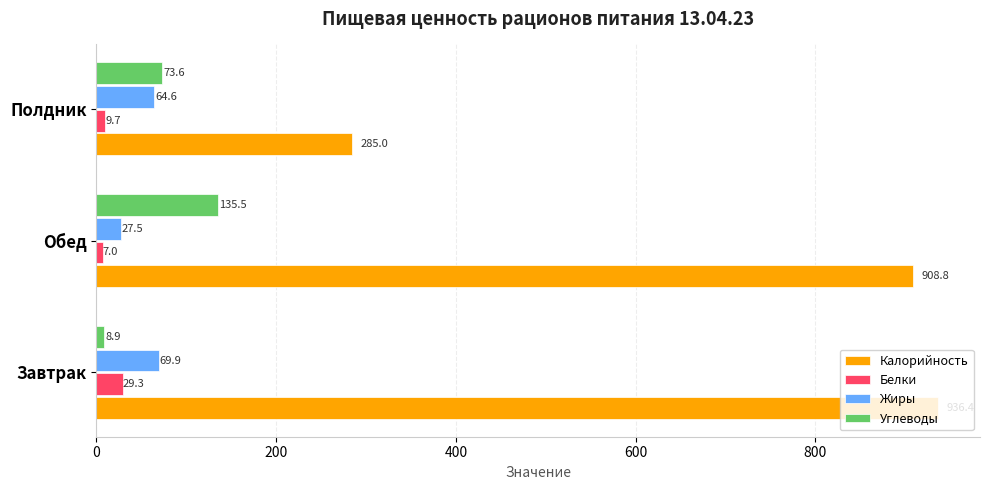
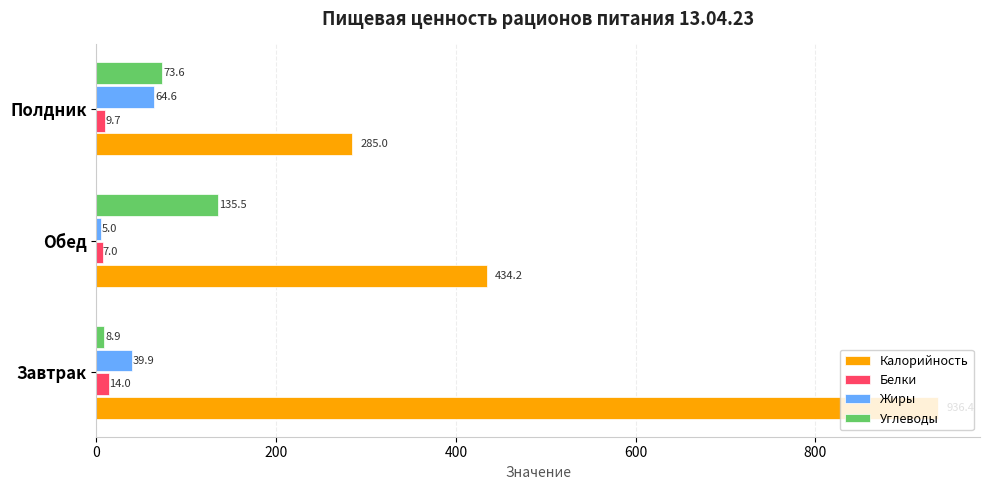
  {
    "Калорийность": {
      "Полдник": 285.0,
-     "Обед": 908.8
+     "Обед": 434.2
    },
    "Белки": {
      "Полдник": 9.7,
      "Обед": 7.0,
-     "Завтрак": 29.3
+     "Завтрак": 14.0
    },
    "Жиры": {
      "Полдник": 64.6,
-     "Обед": 27.5,
-     "Завтрак": 69.9
+     "Обед": 5.0,
+     "Завтрак": 39.9
    },
    "Углеводы": {
      "Полдник": 73.6,
      "Обед": 135.5,
      "Завтрак": 8.9
    }
  }
